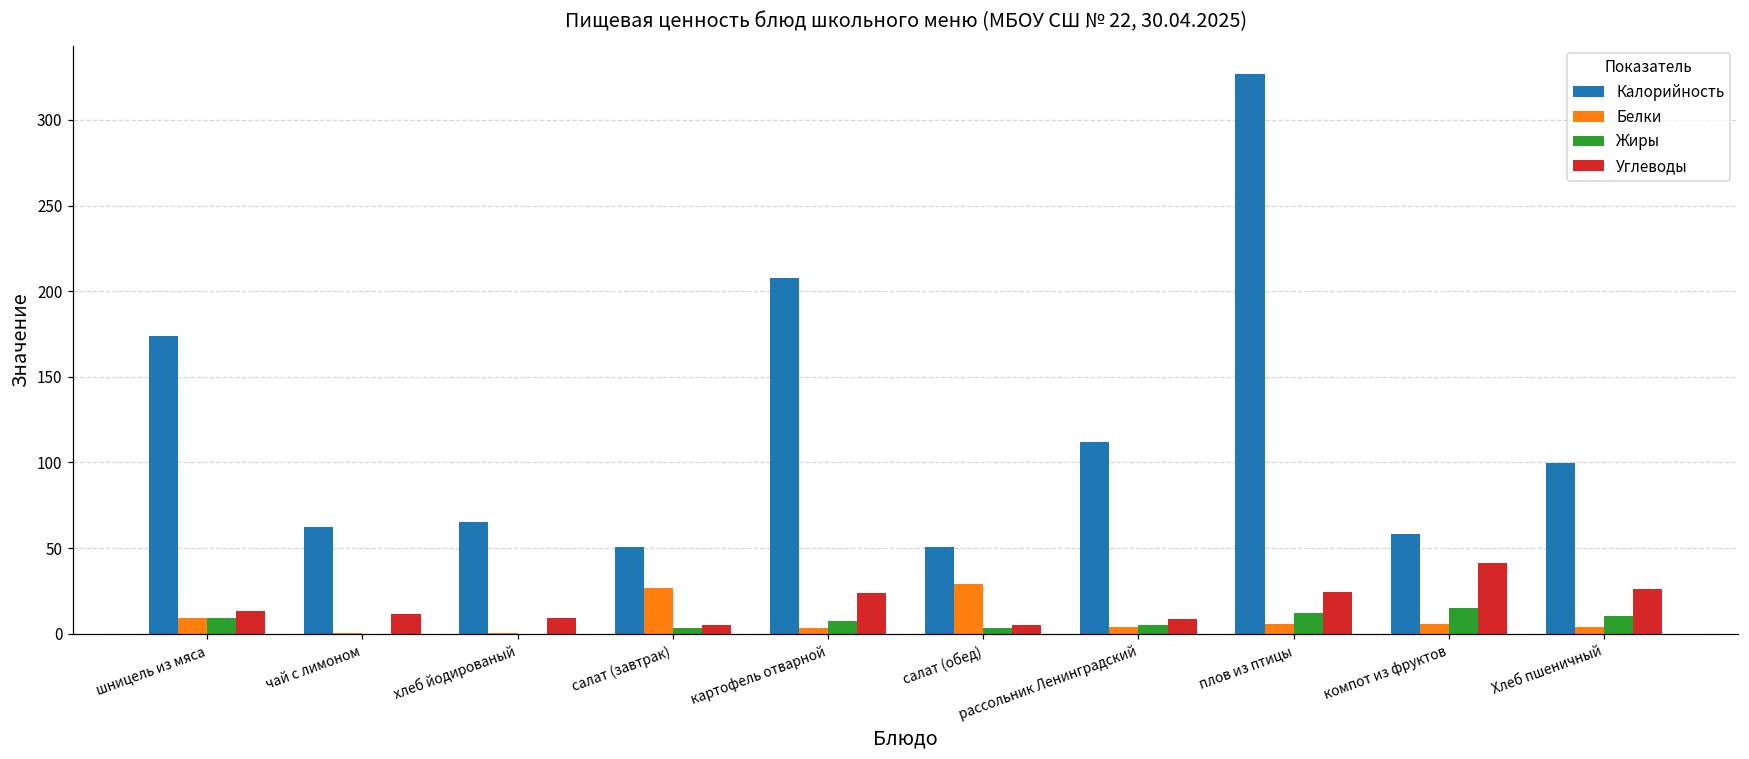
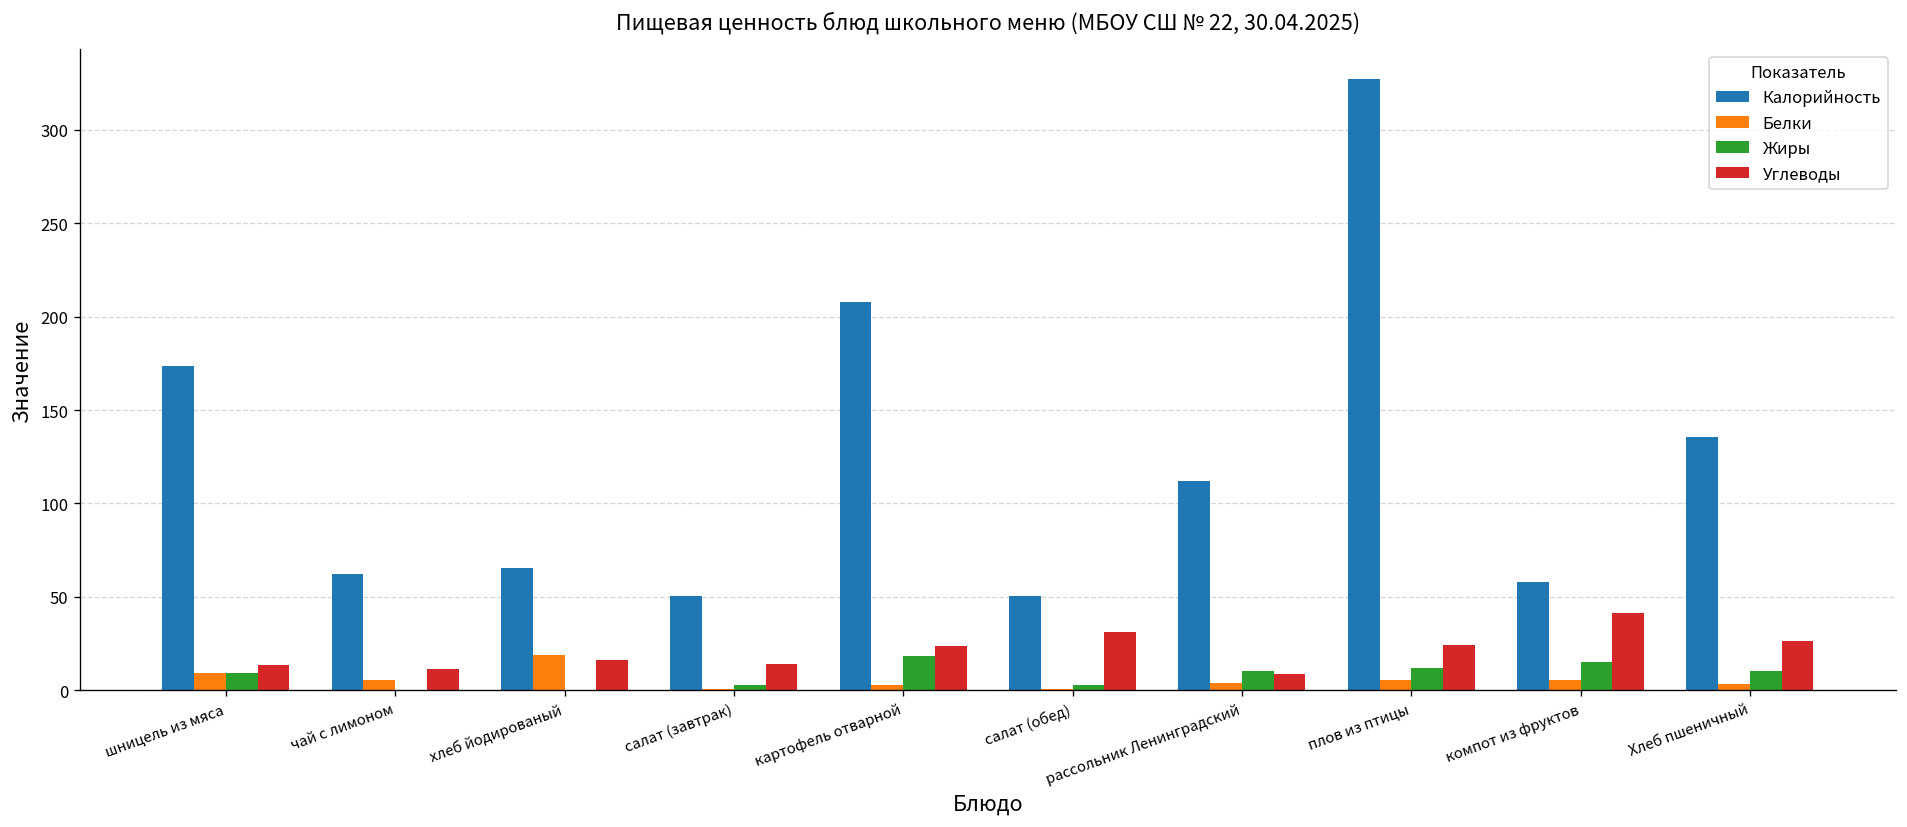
  {
    "Калорийность": {
      "шницель из мяса": 174,
      "чай с лимоном": 62,
      "хлеб йодированый": 65,
      "салат (завтрак)": 50,
      "картофель отварной": 208,
      "салат (обед)": 50,
      "рассольник Ленинградский": 112,
      "плов из птицы": 327,
      "компот из фруктов": 58,
-     "Хлеб пшеничный": 100
+     "Хлеб пшеничный": 136
    },
    "Белки": {
      "шницель из мяса": 9,
-     "чай с лимоном": 0,
-     "хлеб йодированый": 0,
-     "салат (завтрак)": 27,
+     "чай с лимоном": 6,
+     "хлеб йодированый": 19,
+     "салат (завтрак)": 1,
      "картофель отварной": 3,
-     "салат (обед)": 29,
+     "салат (обед)": 1,
      "рассольник Ленинградский": 4,
      "плов из птицы": 6,
      "компот из фруктов": 6,
      "Хлеб пшеничный": 4
    },
    "Жиры": {
      "шницель из мяса": 9,
      "хлеб йодированый": 0,
      "салат (завтрак)": 3,
-     "картофель отварной": 8,
+     "картофель отварной": 18,
      "салат (обед)": 3,
-     "рассольник Ленинградский": 5,
+     "рассольник Ленинградский": 10,
      "плов из птицы": 12,
      "компот из фруктов": 15,
      "Хлеб пшеничный": 10
    },
    "Углеводы": {
      "шницель из мяса": 13,
      "чай с лимоном": 12,
-     "хлеб йодированый": 9,
-     "салат (завтрак)": 5,
+     "хлеб йодированый": 16,
+     "салат (завтрак)": 14,
      "картофель отварной": 24,
-     "салат (обед)": 5,
+     "салат (обед)": 31,
      "рассольник Ленинградский": 8,
      "плов из птицы": 24,
      "компот из фруктов": 41,
      "Хлеб пшеничный": 26
    }
  }
